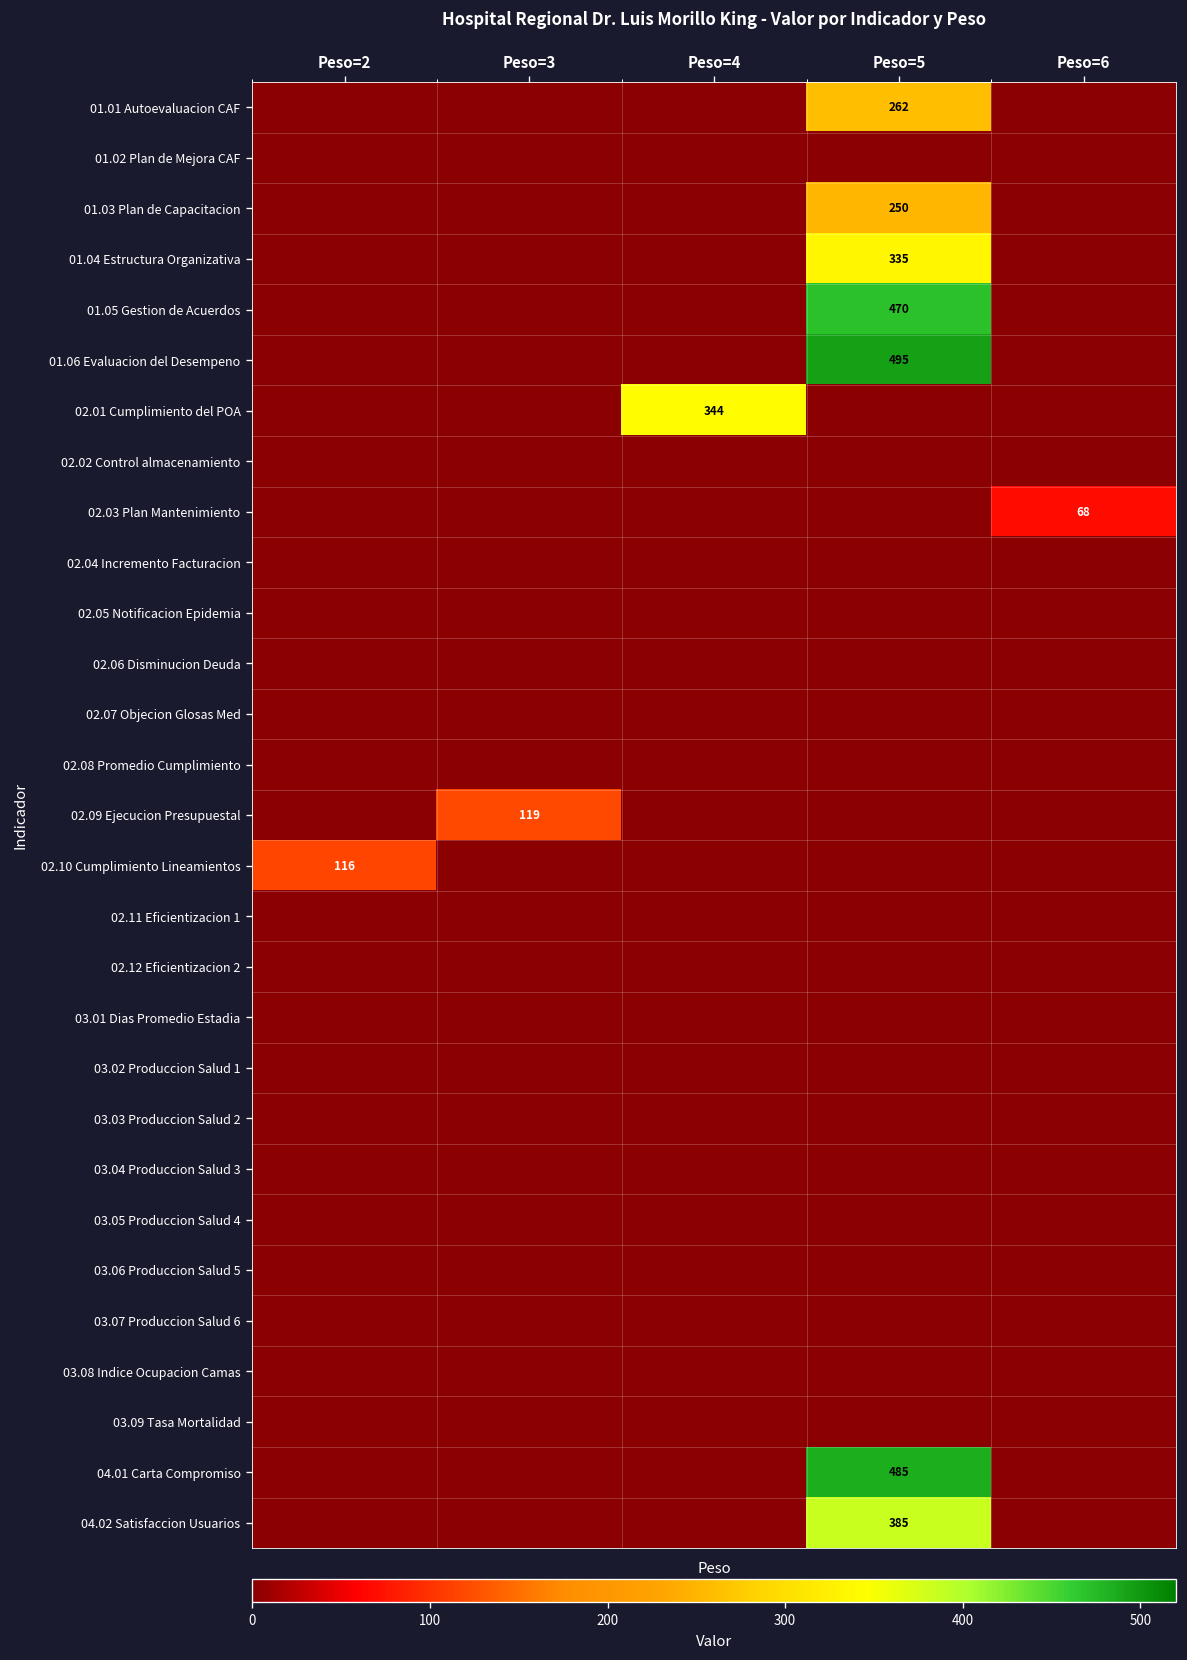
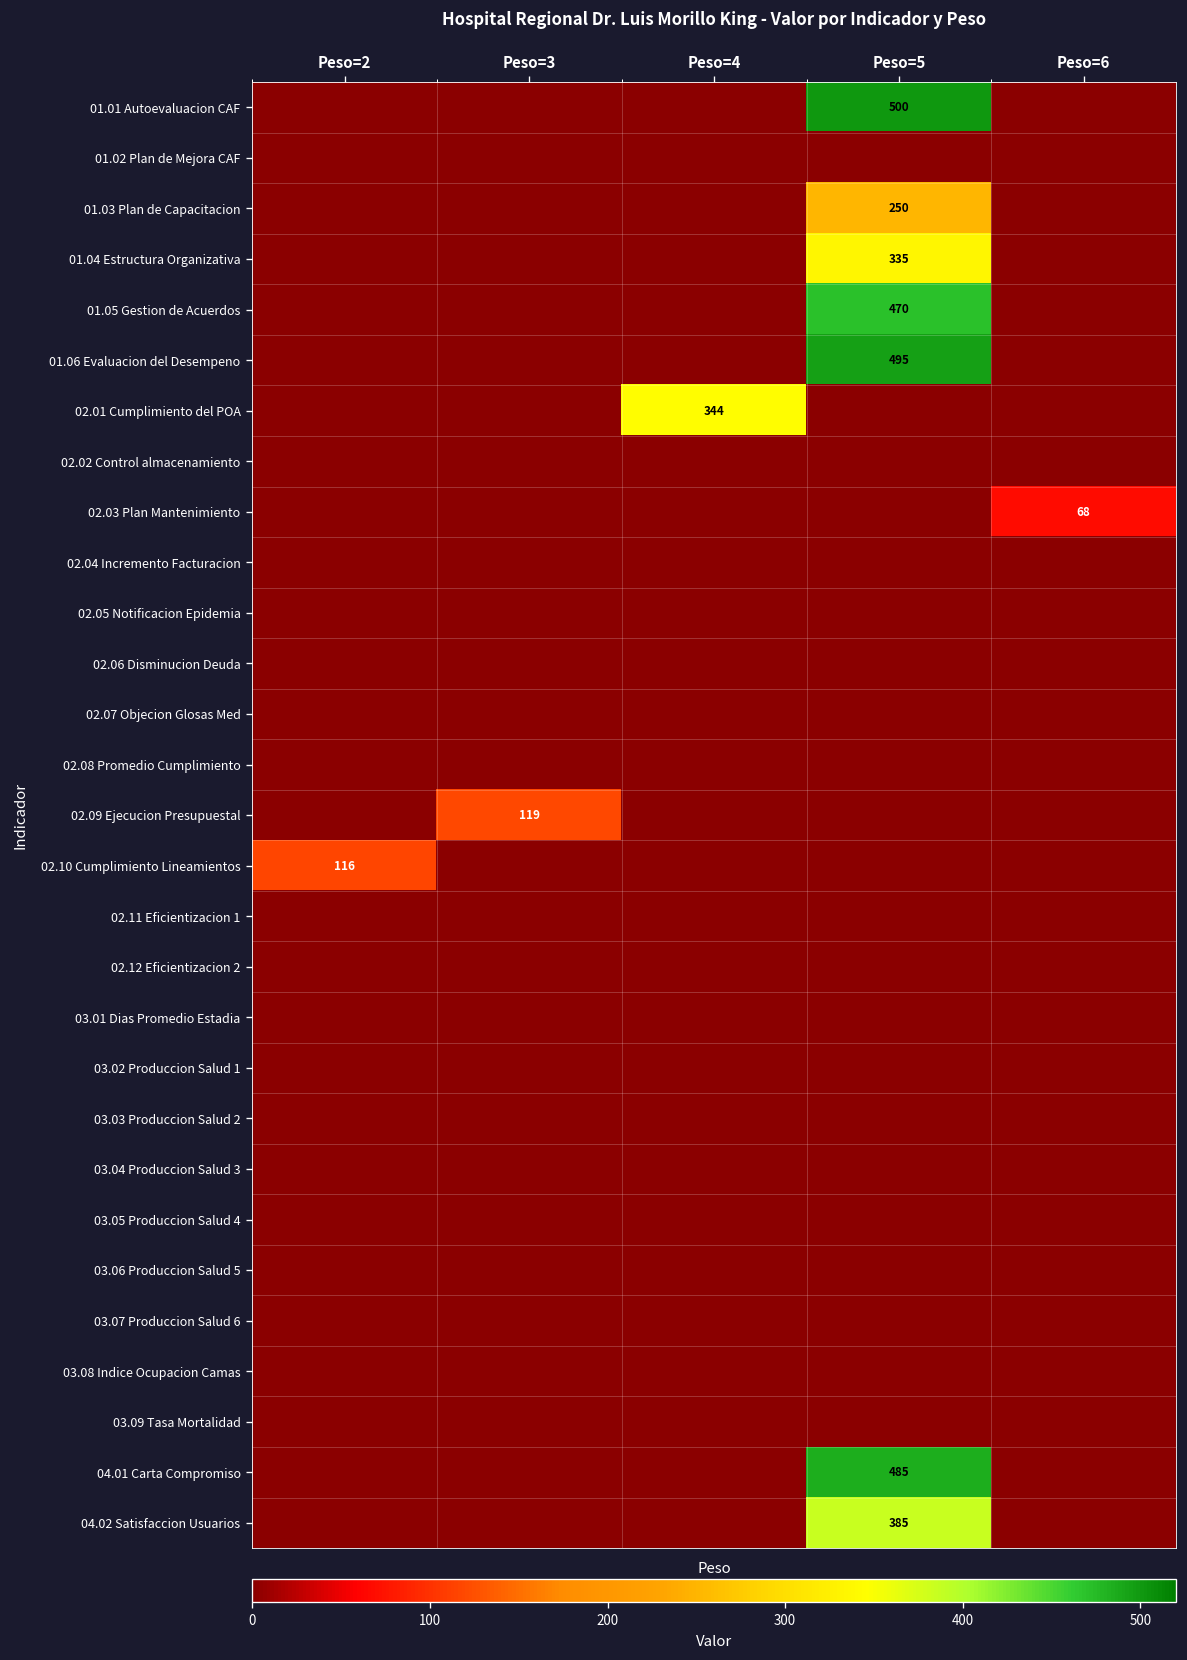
  {
    "01.01 Autoevaluacion CAF": {
-     "Peso=5": 262
+     "Peso=5": 500
    },
    "01.03 Plan de Capacitacion": {
      "Peso=5": 250
    },
    "01.04 Estructura Organizativa": {
      "Peso=5": 335
    },
    "01.05 Gestion de Acuerdos": {
      "Peso=5": 470
    },
    "01.06 Evaluacion del Desempeno": {
      "Peso=5": 495
    },
    "02.01 Cumplimiento del POA": {
      "Peso=4": 344
    },
    "02.03 Plan Mantenimiento": {
      "Peso=6": 68
    },
    "02.09 Ejecucion Presupuestal": {
      "Peso=3": 119
    },
    "02.10 Cumplimiento Lineamientos": {
      "Peso=2": 116
    },
    "04.01 Carta Compromiso": {
      "Peso=5": 485
    },
    "04.02 Satisfaccion Usuarios": {
      "Peso=5": 385
    }
  }
